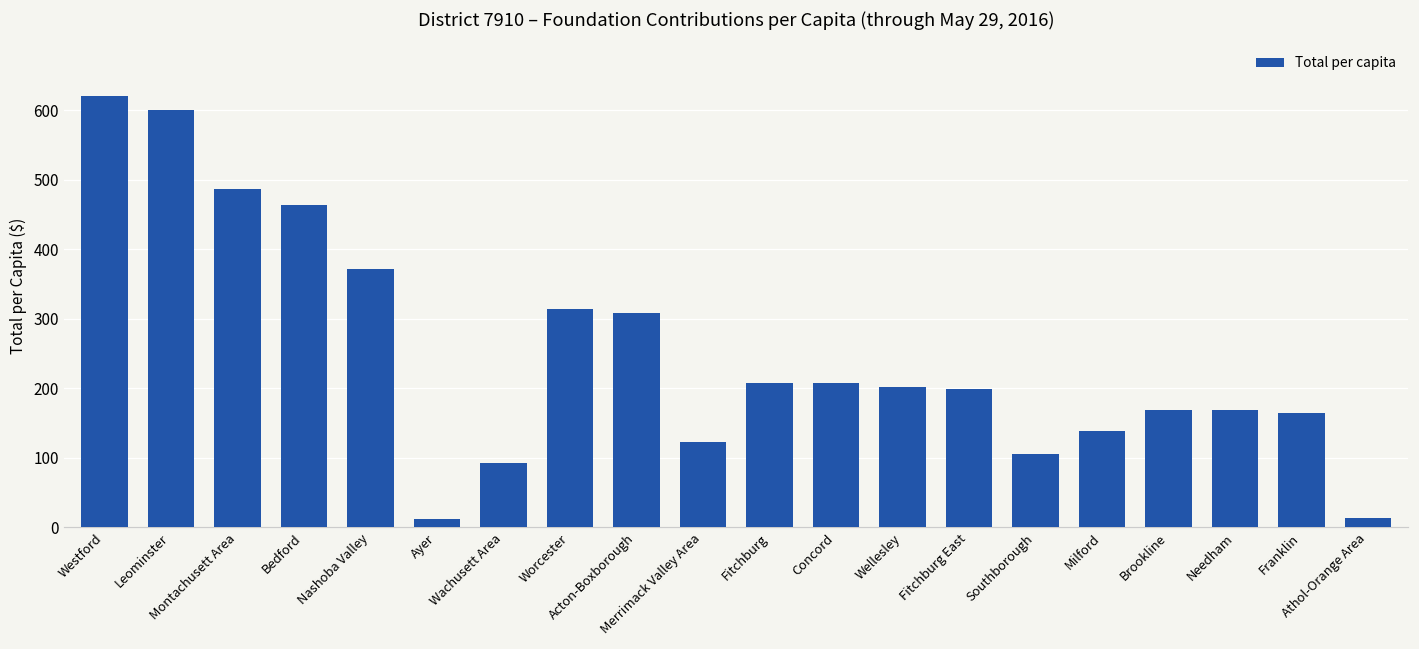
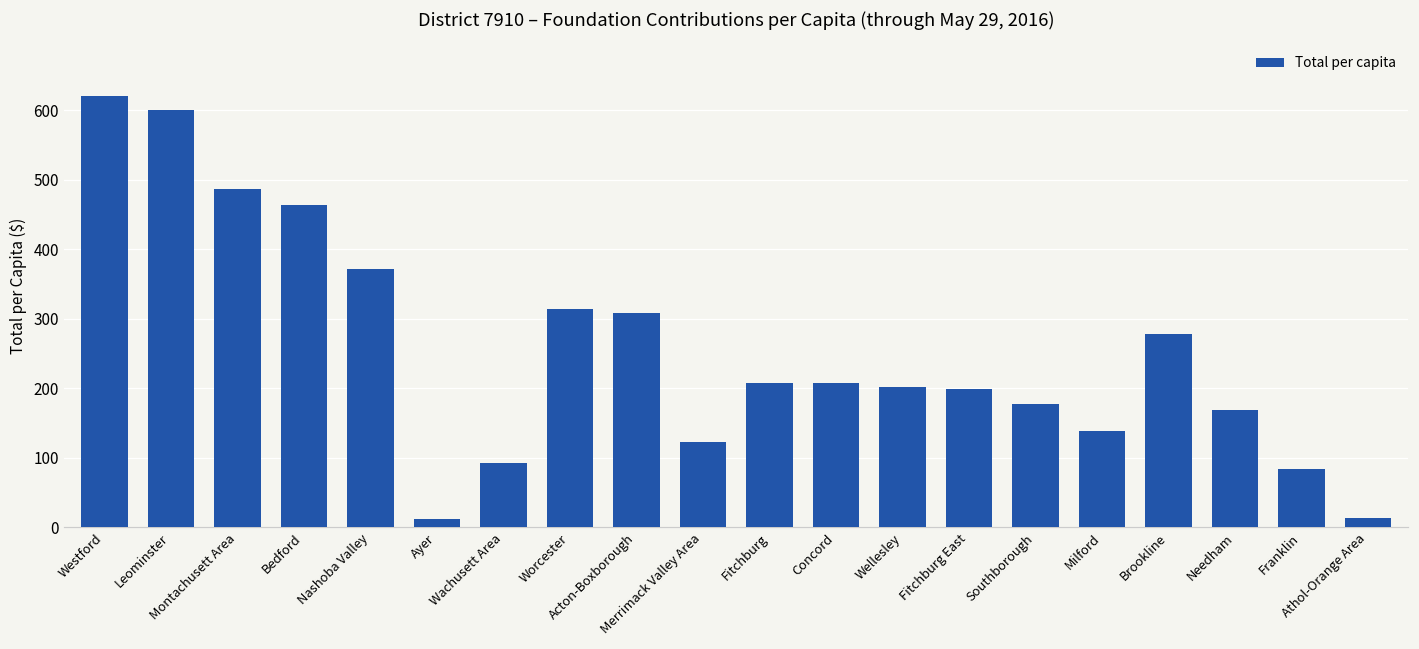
  {
    "Westford": 620,
    "Leominster": 600,
    "Montachusett Area": 490,
    "Bedford": 460,
    "Nashoba Valley": 370,
    "Ayer": 10,
    "Wachusett Area": 90,
    "Worcester": 310,
    "Acton-Boxborough": 310,
    "Merrimack Valley Area": 120,
    "Fitchburg": 210,
    "Concord": 210,
    "Wellesley": 200,
    "Fitchburg East": 200,
-   "Southborough": 110,
+   "Southborough": 180,
    "Milford": 140,
-   "Brookline": 170,
+   "Brookline": 280,
    "Needham": 170,
-   "Franklin": 160,
+   "Franklin": 80,
    "Athol-Orange Area": 10
  }
